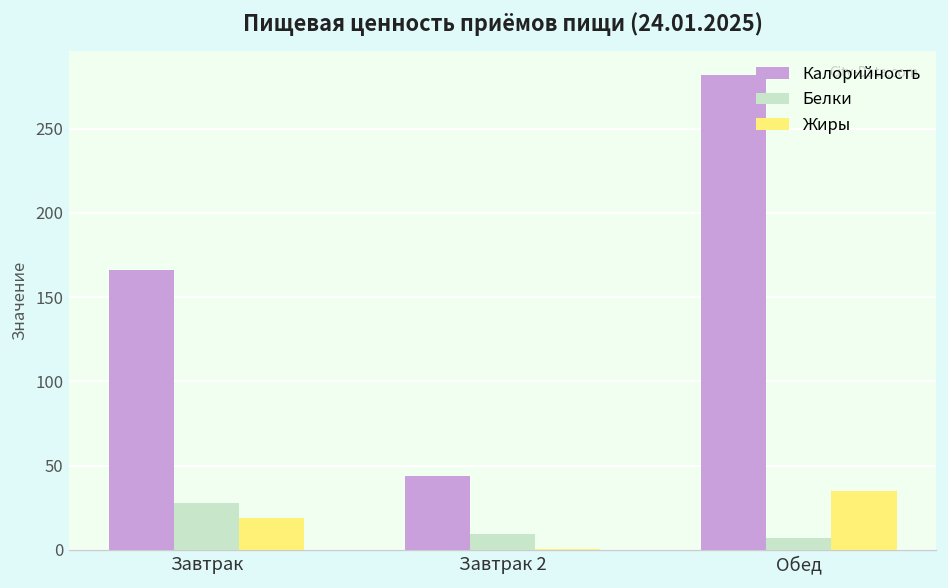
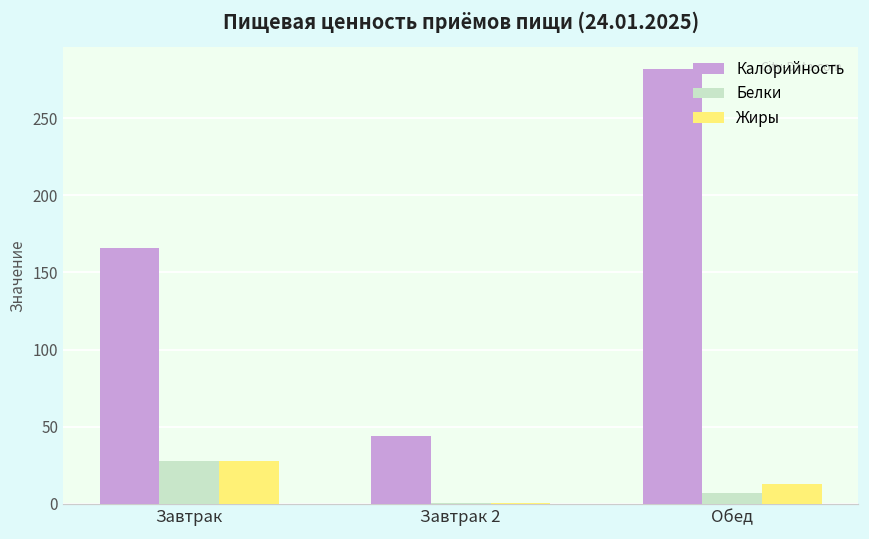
  {
    "Калорийность": {
      "Завтрак": 166,
      "Завтрак 2": 44,
      "Обед": 282
    },
    "Белки": {
      "Завтрак": 28,
-     "Завтрак 2": 9,
+     "Завтрак 2": 0,
      "Обед": 7
    },
    "Жиры": {
-     "Завтрак": 19,
-     "Обед": 35
+     "Завтрак": 28,
+     "Обед": 13
    }
  }
